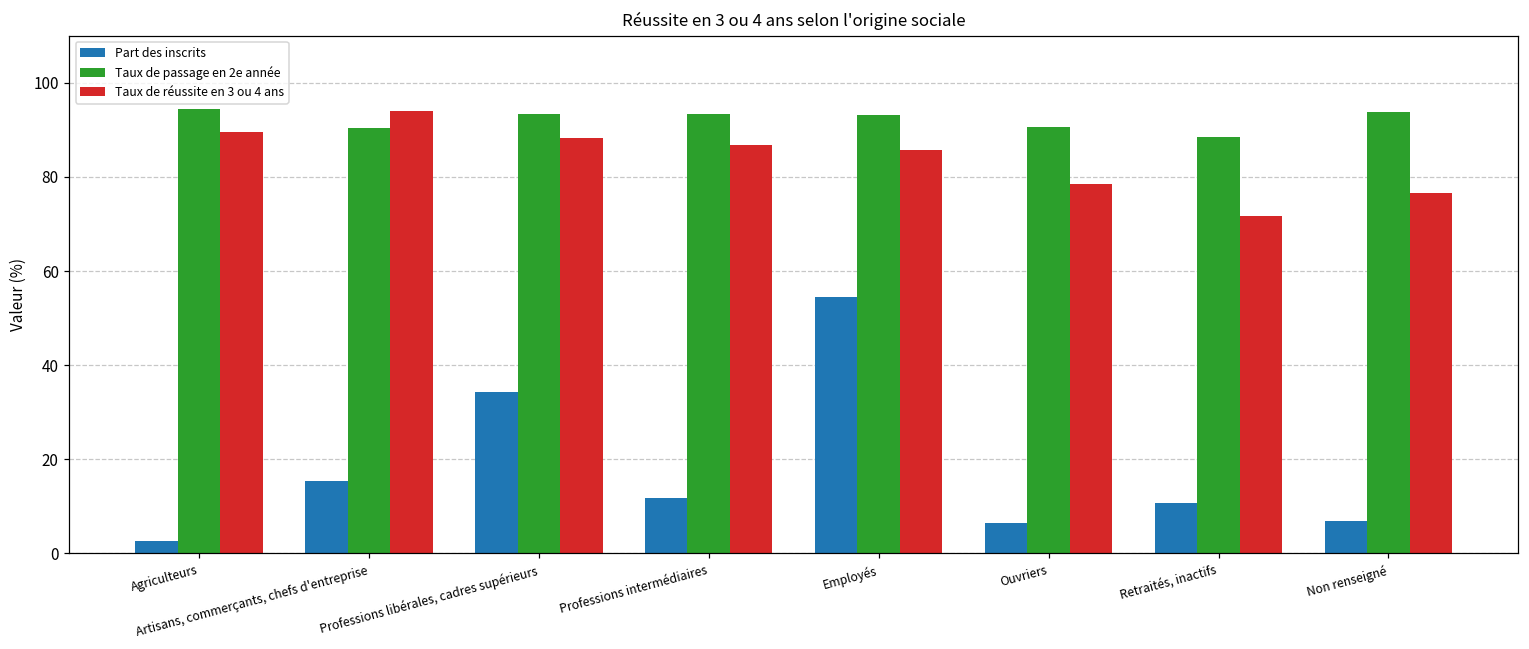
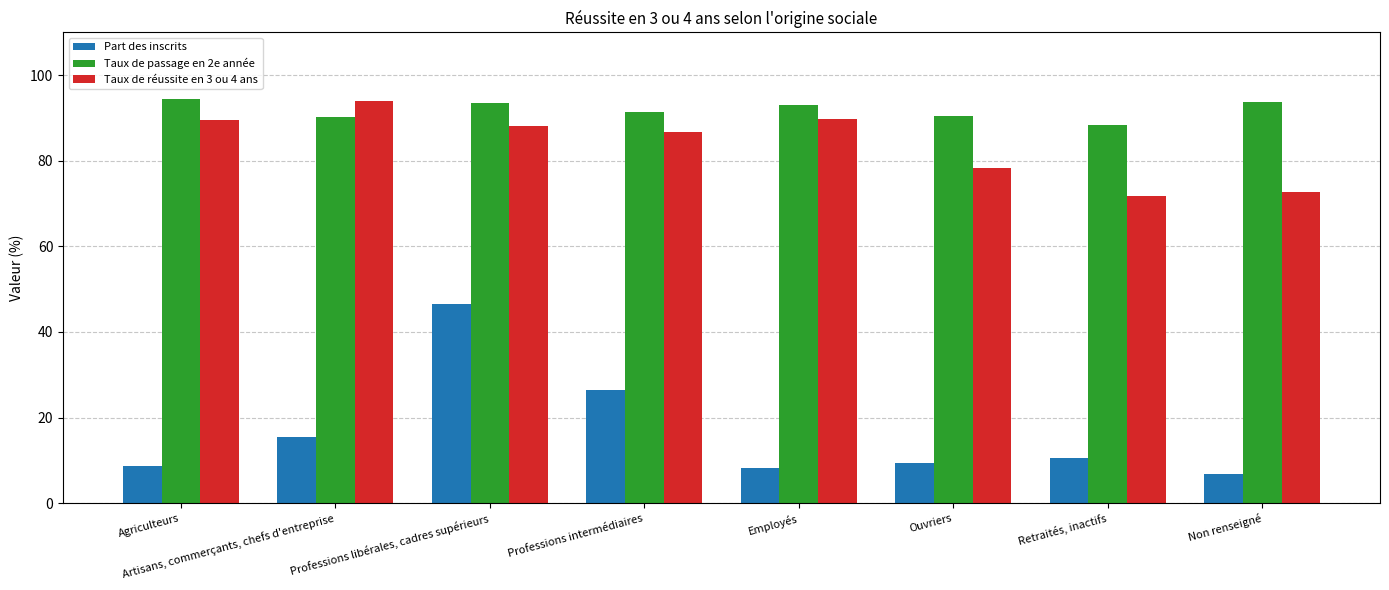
  {
    "Part des inscrits": {
-     "Agriculteurs": 3,
+     "Agriculteurs": 9,
      "Artisans, commerçants, chefs d'entreprise": 15,
-     "Professions libérales, cadres supérieurs": 34,
-     "Professions intermédiaires": 12,
-     "Employés": 54,
-     "Ouvriers": 6,
+     "Professions libérales, cadres supérieurs": 47,
+     "Professions intermédiaires": 26,
+     "Employés": 8,
+     "Ouvriers": 9,
      "Retraités, inactifs": 11,
      "Non renseigné": 7
    },
    "Taux de passage en 2e année": {
      "Agriculteurs": 94,
      "Artisans, commerçants, chefs d'entreprise": 90,
      "Professions libérales, cadres supérieurs": 93,
-     "Professions intermédiaires": 93,
+     "Professions intermédiaires": 91,
      "Employés": 93,
      "Ouvriers": 91,
      "Retraités, inactifs": 88,
      "Non renseigné": 94
    },
    "Taux de réussite en 3 ou 4 ans": {
      "Agriculteurs": 90,
      "Artisans, commerçants, chefs d'entreprise": 94,
      "Professions libérales, cadres supérieurs": 88,
      "Professions intermédiaires": 87,
-     "Employés": 86,
+     "Employés": 90,
      "Ouvriers": 78,
      "Retraités, inactifs": 72,
-     "Non renseigné": 77
+     "Non renseigné": 73
    }
  }
